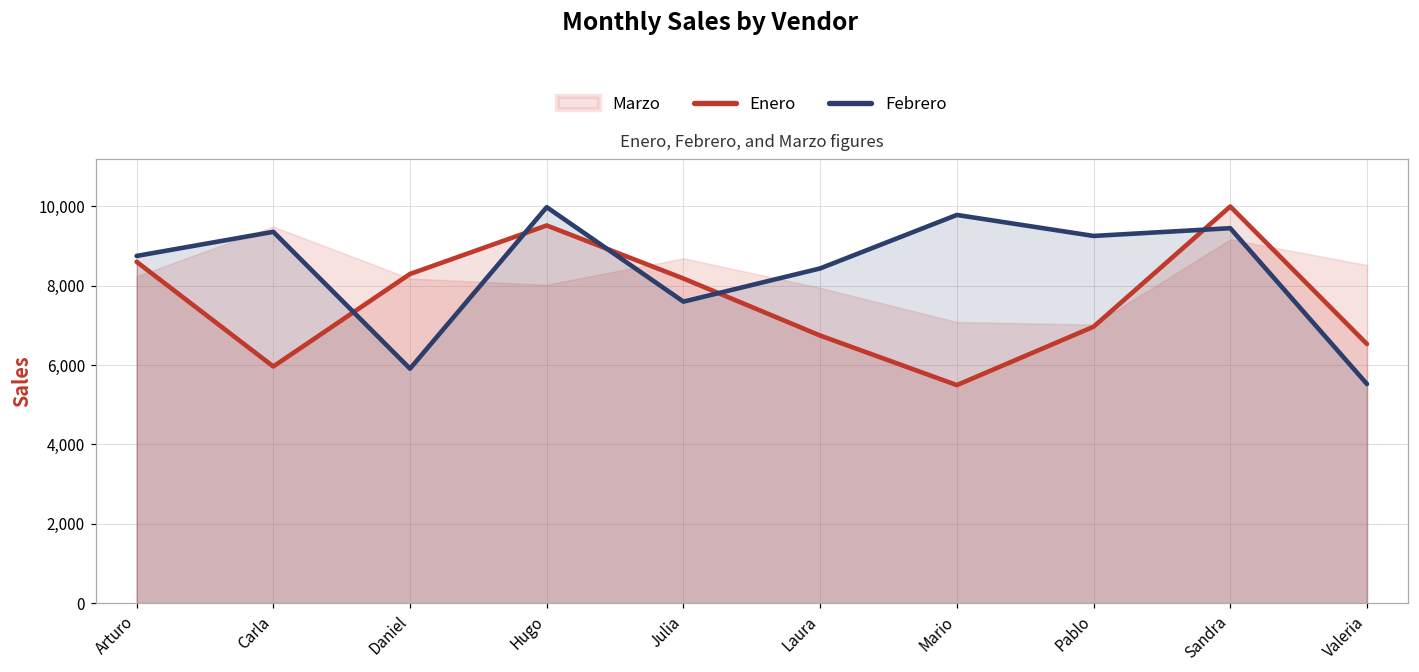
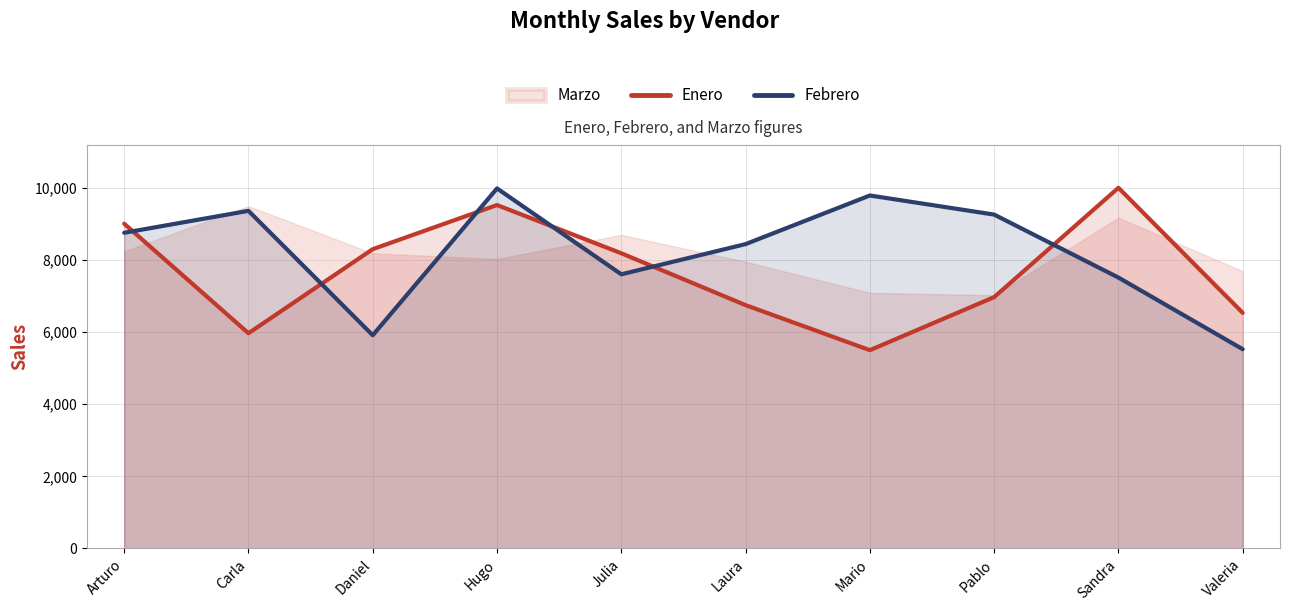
  {
    "Enero": {
-     "Arturo": "8,600",
+     "Arturo": "9,000",
      "Carla": "6,000",
      "Daniel": "8,300",
      "Hugo": "9,500",
      "Julia": "8,200",
      "Laura": "6,700",
      "Mario": "5,500",
      "Sandra": "10,000",
      "Valeria": "6,500"
    },
    "Marzo": {
      "Arturo": "8,200",
      "Carla": "9,500",
      "Daniel": "8,200",
      "Hugo": "8,000",
      "Julia": "8,700",
      "Laura": "7,900",
      "Mario": "7,100",
      "Sandra": "9,200",
-     "Valeria": "8,500"
+     "Valeria": "7,700"
    },
    "Febrero": {
      "Arturo": "8,700",
      "Carla": "9,400",
      "Daniel": "5,900",
      "Hugo": "10,000",
      "Julia": "7,600",
      "Laura": "8,400",
      "Mario": "9,800",
      "Pablo": "9,300",
-     "Sandra": "9,400",
+     "Sandra": "7,500",
      "Valeria": "5,500"
    }
  }
